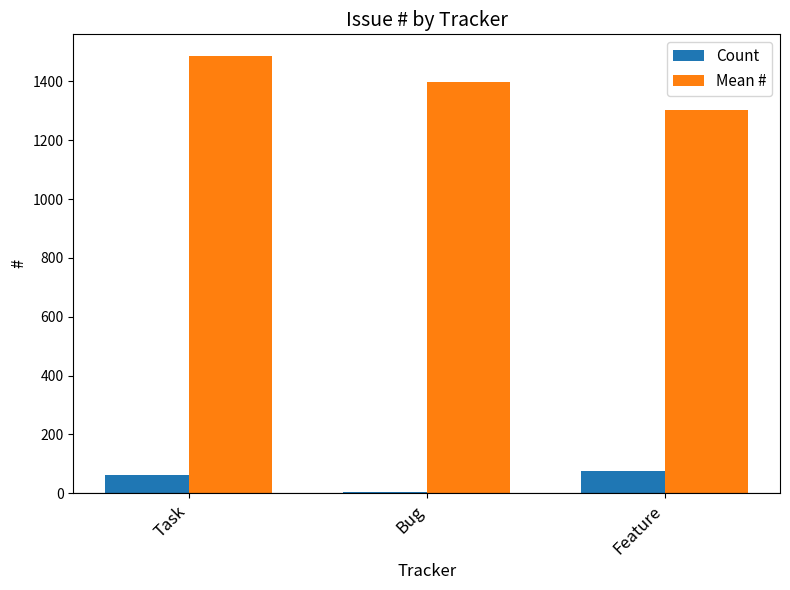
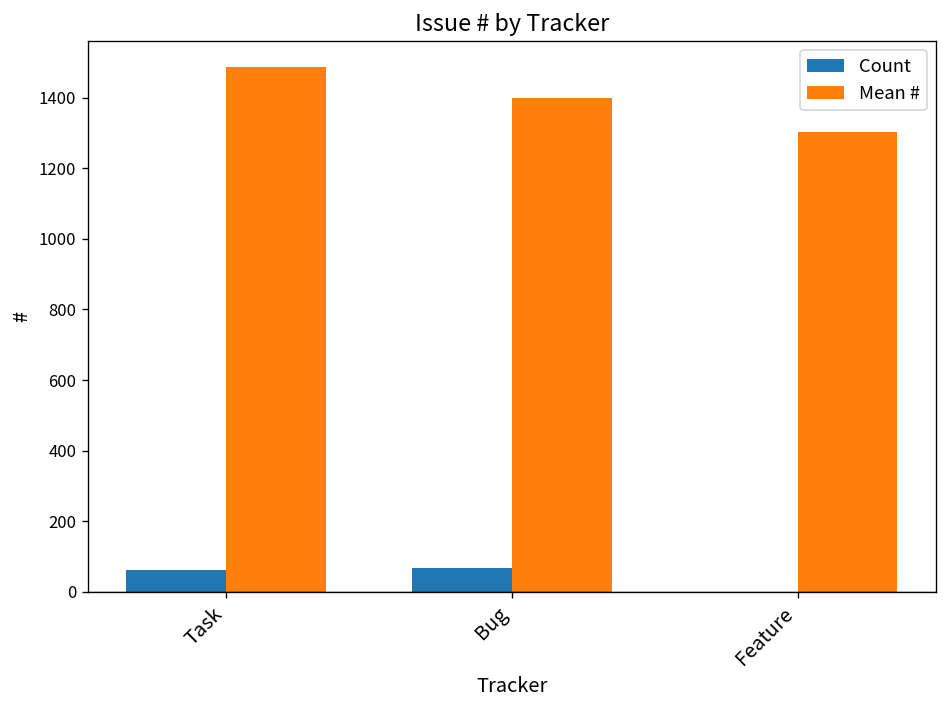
  {
    "Count": {
      "Task": 60,
-     "Bug": 0,
-     "Feature": 80
+     "Bug": 70,
+     "Feature": 0
    },
    "Mean #": {
      "Task": 1490,
      "Bug": 1400,
      "Feature": 1300
    }
  }
